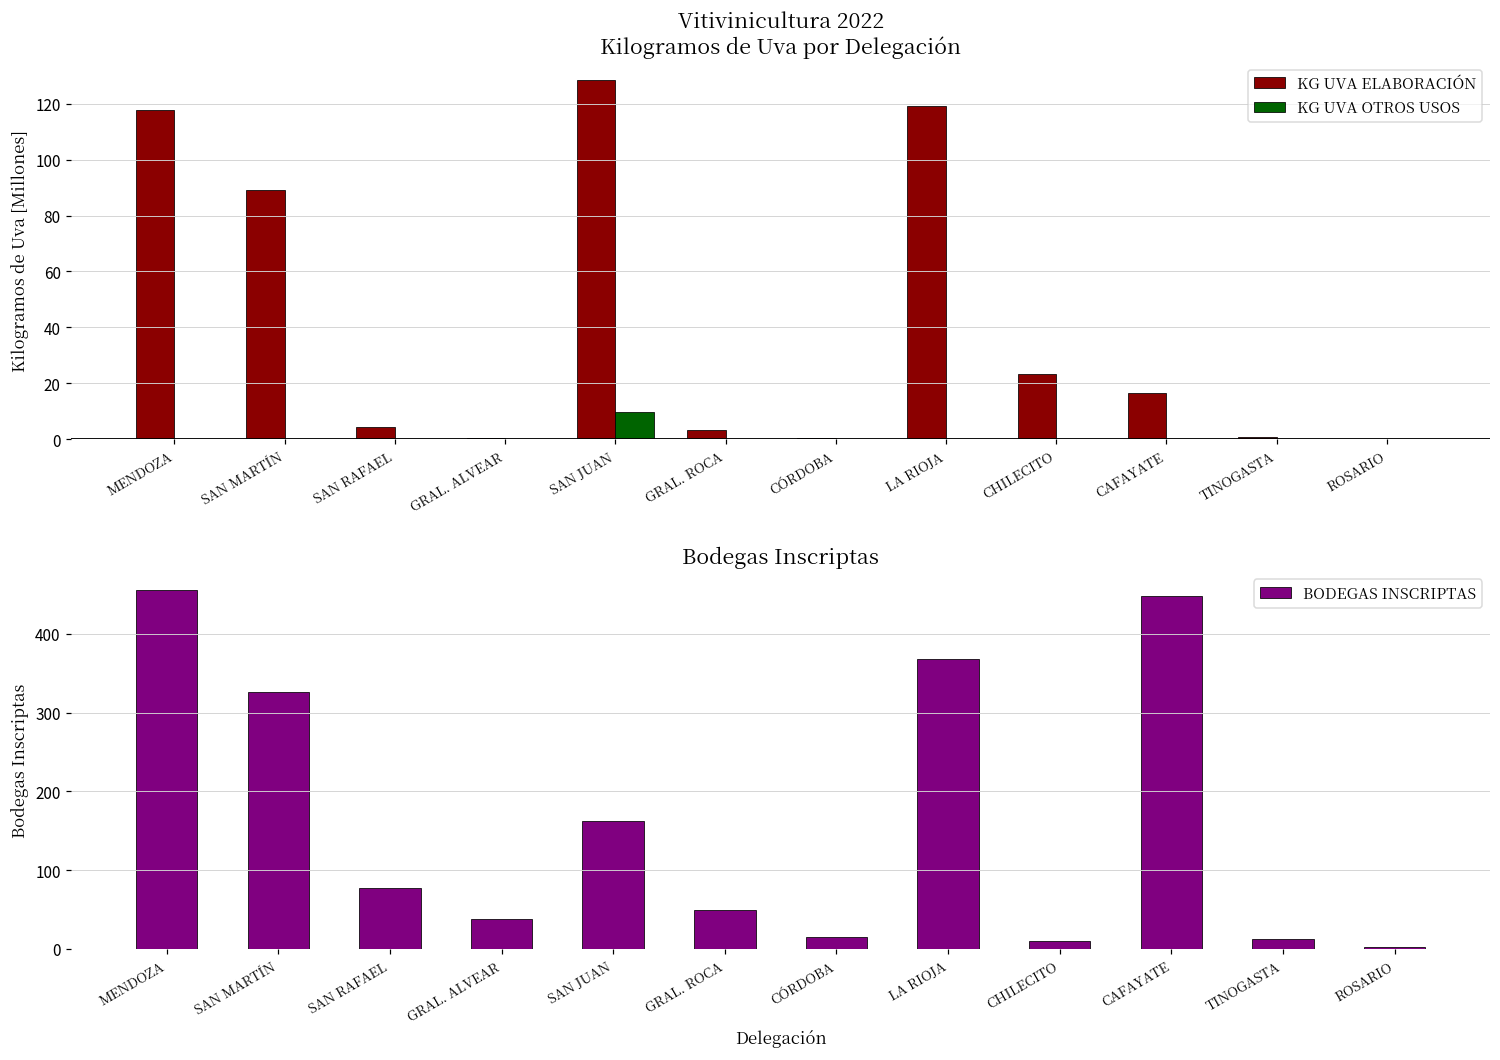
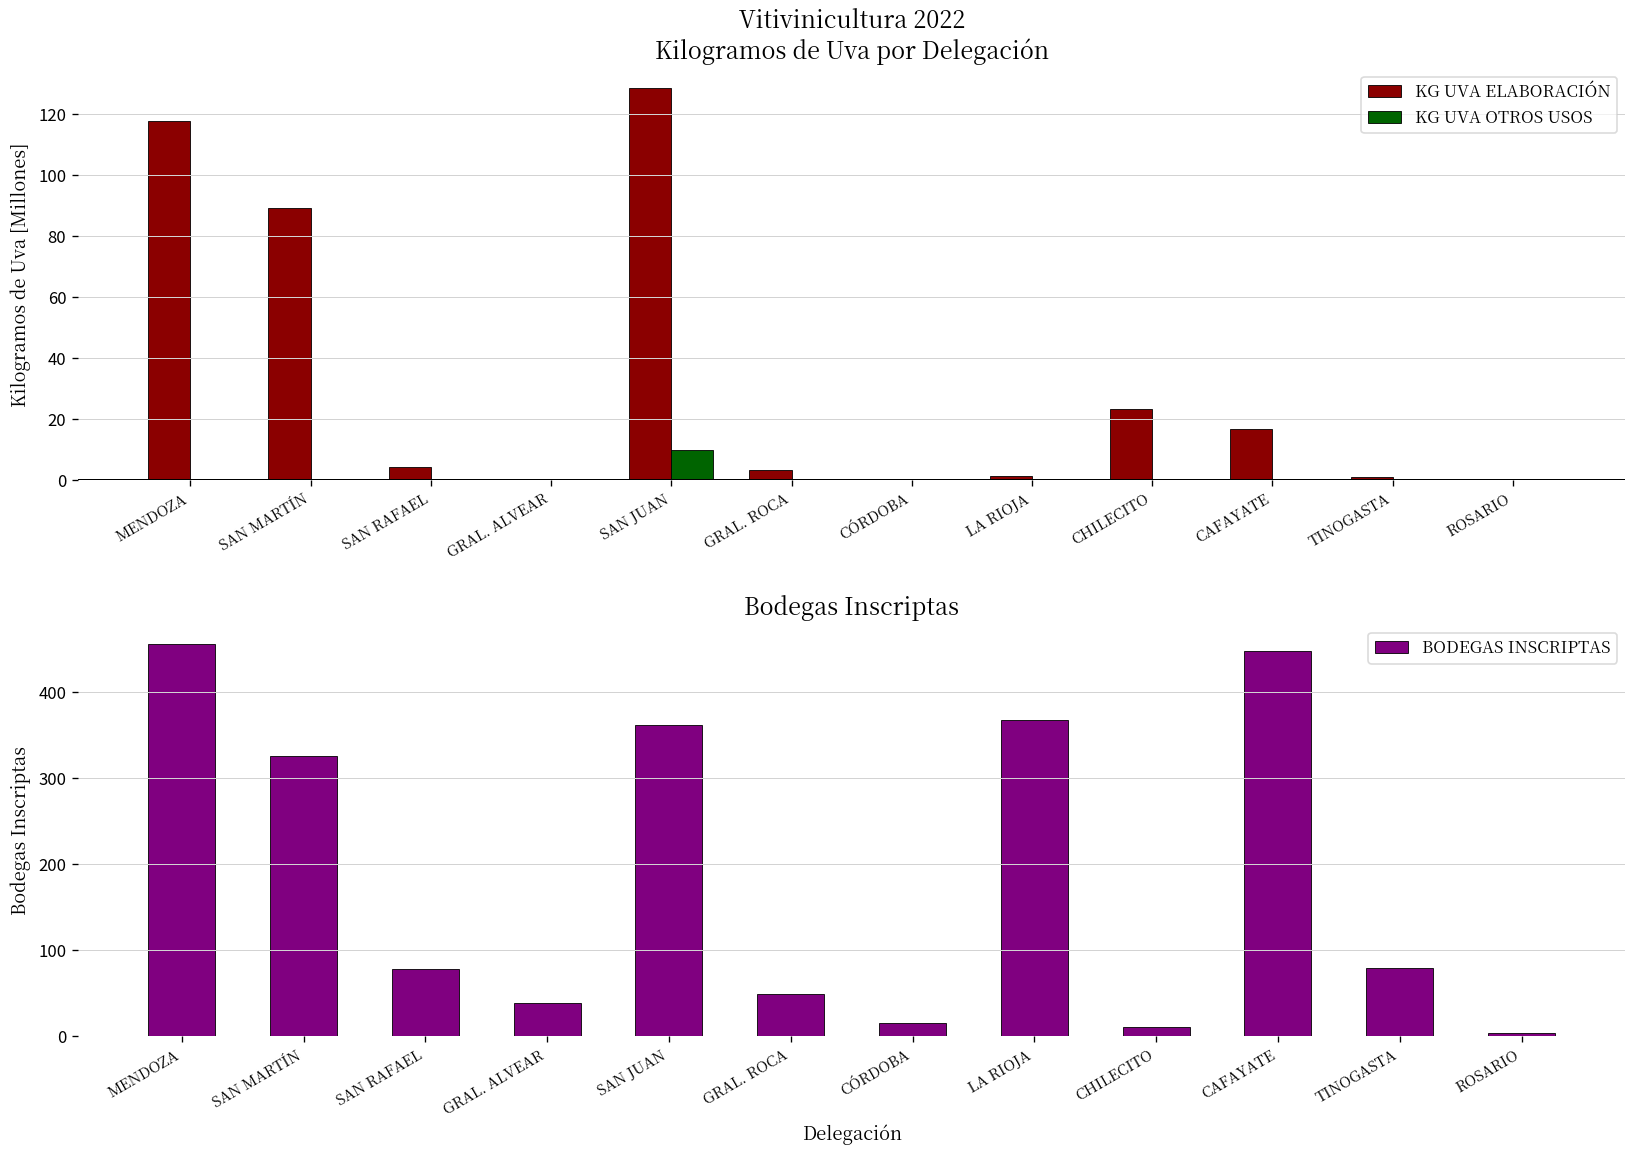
  {
    "Vitivinicultura 2022 Kilogramos de Uva por Delegación": {
      "KG UVA ELABORACIÓN": {
        "MENDOZA": 118,
        "SAN MARTÍN": 89,
        "SAN RAFAEL": 4,
        "SAN JUAN": 129,
        "GRAL. ROCA": 3,
-       "LA RIOJA": 119,
+       "LA RIOJA": 1,
        "CHILECITO": 23,
        "CAFAYATE": 17
      },
      "KG UVA OTROS USOS": {
        "MENDOZA": 0,
        "SAN MARTÍN": 0,
        "SAN RAFAEL": 0,
        "GRAL. ALVEAR": 0,
        "SAN JUAN": 10,
        "GRAL. ROCA": 0,
        "CÓRDOBA": 0,
        "LA RIOJA": 0,
        "CHILECITO": 0,
        "CAFAYATE": 0,
        "TINOGASTA": 0,
        "ROSARIO": 0
      }
    },
    "Bodegas Inscriptas": {
      "MENDOZA": 460,
      "SAN MARTÍN": 330,
      "SAN RAFAEL": 80,
      "GRAL. ALVEAR": 40,
-     "SAN JUAN": 160,
+     "SAN JUAN": 360,
      "GRAL. ROCA": 50,
      "CÓRDOBA": 20,
      "LA RIOJA": 370,
      "CHILECITO": 10,
      "CAFAYATE": 450,
-     "TINOGASTA": 10
+     "TINOGASTA": 80
    }
  }
